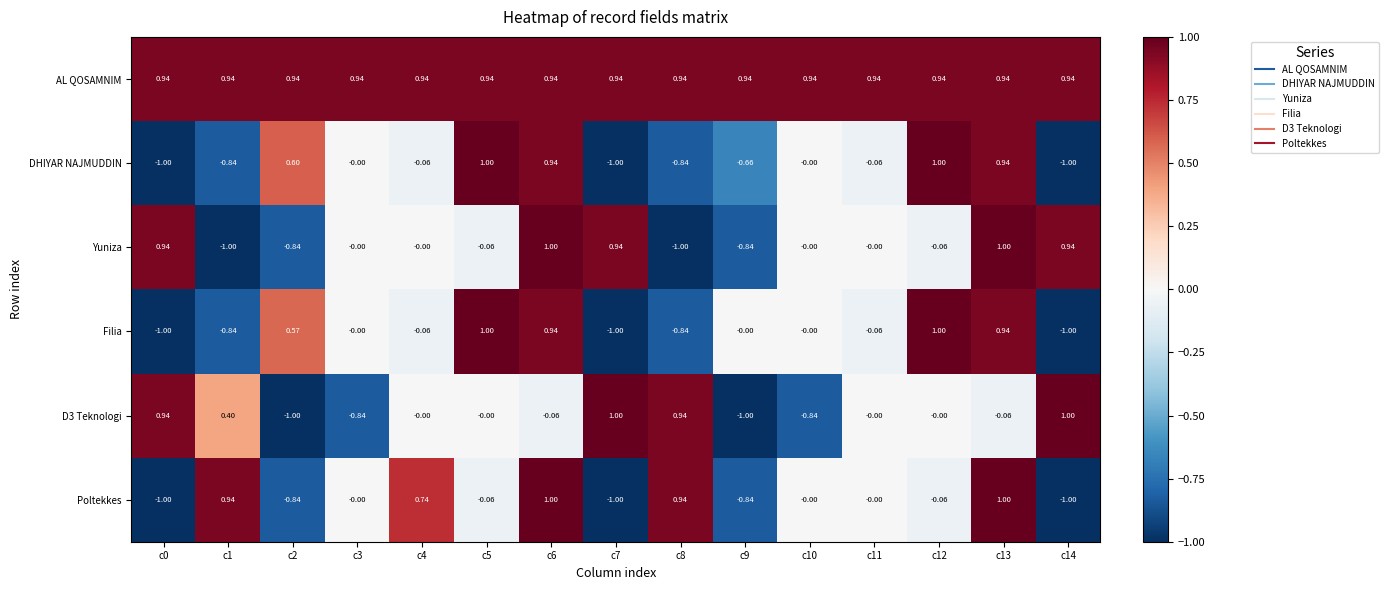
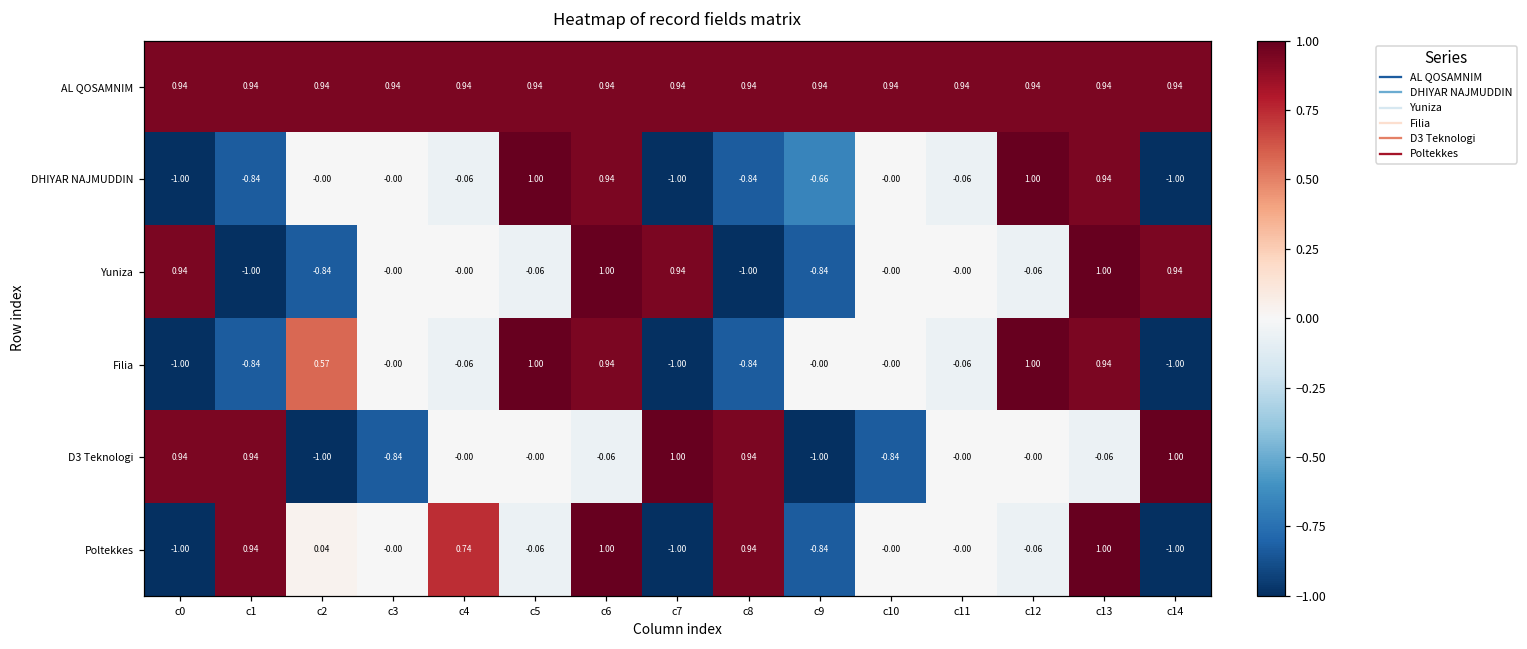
  {
    "AL QOSAMNIM": {
      "c0": 0.94,
      "c1": 0.94,
      "c2": 0.94,
      "c3": 0.94,
      "c4": 0.94,
      "c5": 0.94,
      "c6": 0.94,
      "c7": 0.94,
      "c8": 0.94,
      "c9": 0.94,
      "c10": 0.94,
      "c11": 0.94,
      "c12": 0.94,
      "c13": 0.94,
      "c14": 0.94
    },
    "DHIYAR NAJMUDDIN": {
      "c0": -1.00,
      "c1": -0.84,
-     "c2": 0.60,
+     "c2": -0.00,
      "c3": -0.00,
      "c4": -0.06,
      "c5": 1.00,
      "c6": 0.94,
      "c7": -1.00,
      "c8": -0.84,
      "c9": -0.66,
      "c10": -0.00,
      "c11": -0.06,
      "c12": 1.00,
      "c13": 0.94,
      "c14": -1.00
    },
    "Yuniza": {
      "c0": 0.94,
      "c1": -1.00,
      "c2": -0.84,
      "c3": -0.00,
      "c4": -0.00,
      "c5": -0.06,
      "c6": 1.00,
      "c7": 0.94,
      "c8": -1.00,
      "c9": -0.84,
      "c10": -0.00,
      "c11": -0.00,
      "c12": -0.06,
      "c13": 1.00,
      "c14": 0.94
    },
    "Filia": {
      "c0": -1.00,
      "c1": -0.84,
      "c2": 0.57,
      "c3": -0.00,
      "c4": -0.06,
      "c5": 1.00,
      "c6": 0.94,
      "c7": -1.00,
      "c8": -0.84,
      "c9": -0.00,
      "c10": -0.00,
      "c11": -0.06,
      "c12": 1.00,
      "c13": 0.94,
      "c14": -1.00
    },
    "D3 Teknologi": {
      "c0": 0.94,
-     "c1": 0.40,
+     "c1": 0.94,
      "c2": -1.00,
      "c3": -0.84,
      "c4": -0.00,
      "c5": -0.00,
      "c6": -0.06,
      "c7": 1.00,
      "c8": 0.94,
      "c9": -1.00,
      "c10": -0.84,
      "c11": -0.00,
      "c12": -0.00,
      "c13": -0.06,
      "c14": 1.00
    },
    "Poltekkes": {
      "c0": -1.00,
      "c1": 0.94,
-     "c2": -0.84,
+     "c2": 0.04,
      "c3": -0.00,
      "c4": 0.74,
      "c5": -0.06,
      "c6": 1.00,
      "c7": -1.00,
      "c8": 0.94,
      "c9": -0.84,
      "c10": -0.00,
      "c11": -0.00,
      "c12": -0.06,
      "c13": 1.00,
      "c14": -1.00
    }
  }
